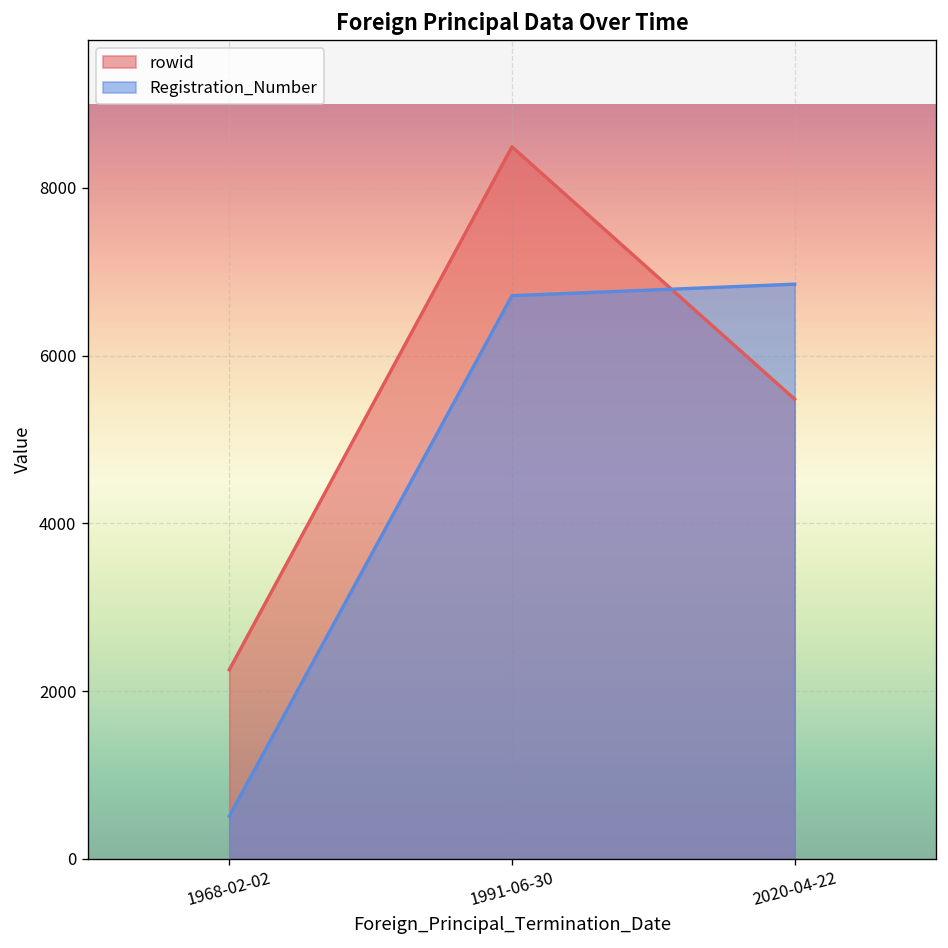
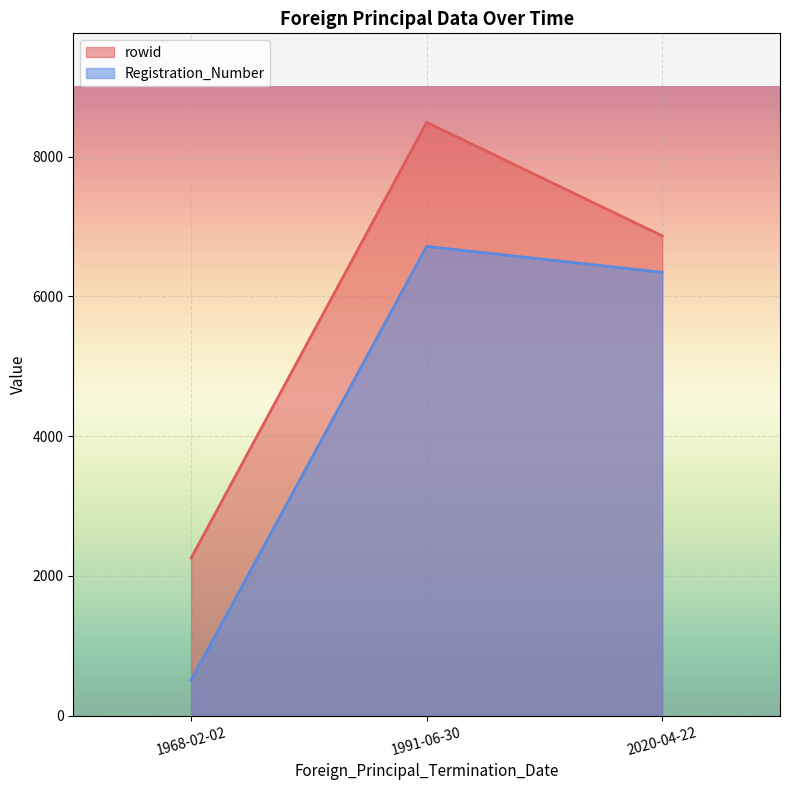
  {
    "rowid": {
      "1968-02-02": 2300,
      "1991-06-30": 8500,
-     "2020-04-22": 5500
+     "2020-04-22": 6900
    },
    "Registration_Number": {
      "1968-02-02": 500,
      "1991-06-30": 6700,
-     "2020-04-22": 6900
+     "2020-04-22": 6300
    }
  }
